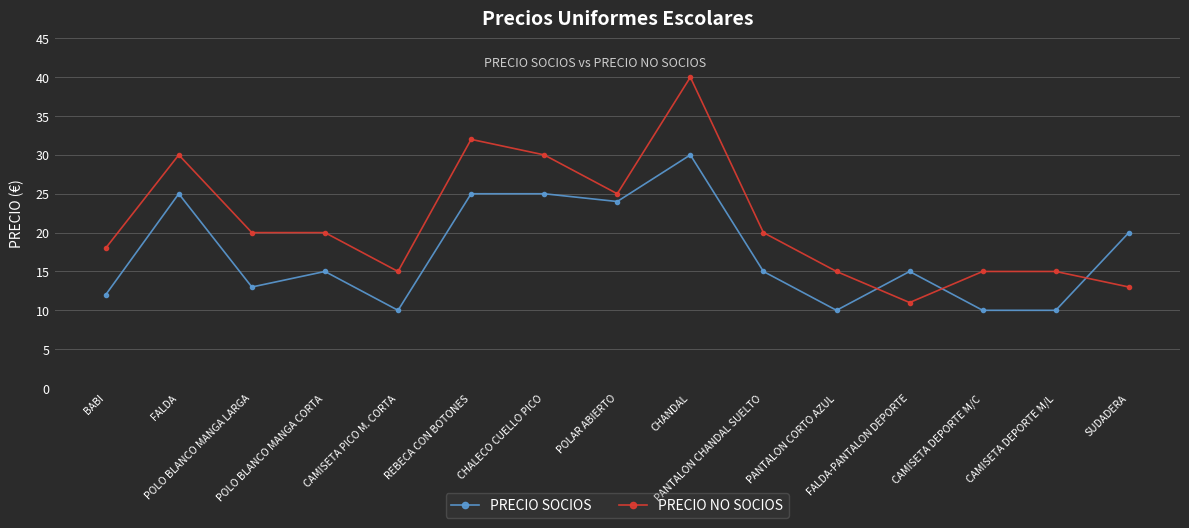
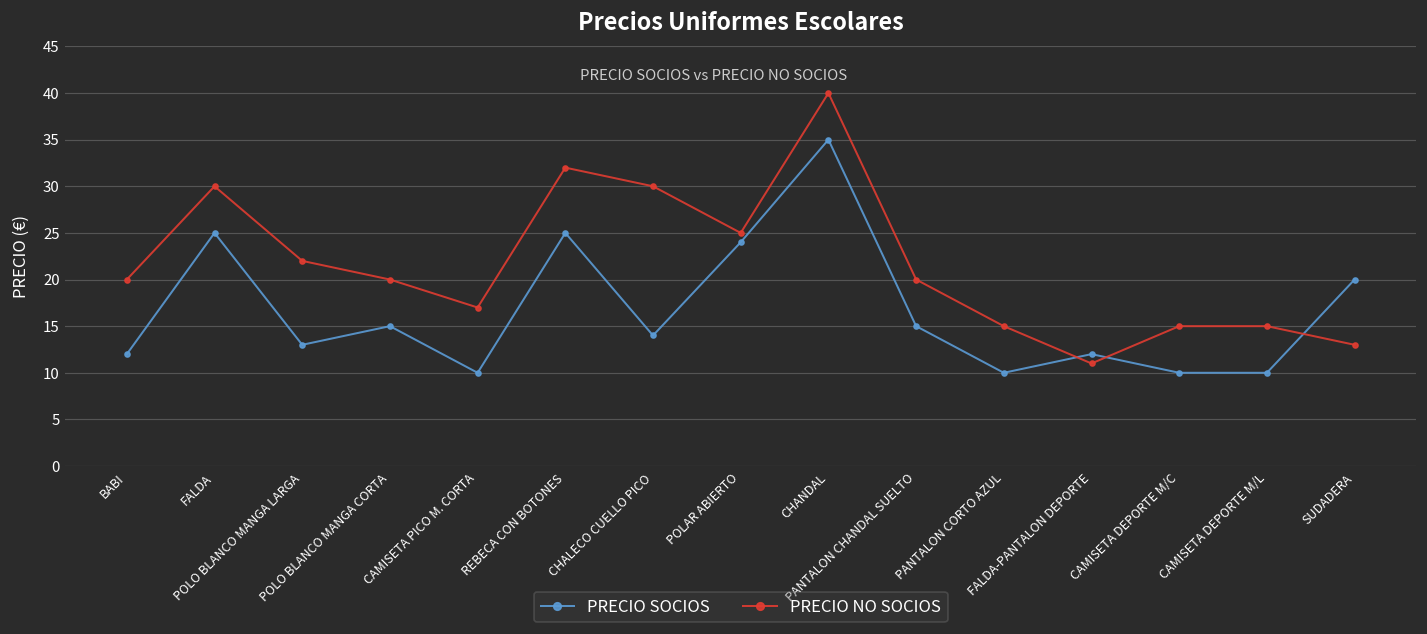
  {
    "PRECIO SOCIOS": {
      "BABI": 12,
      "FALDA": 25,
      "POLO BLANCO MANGA LARGA": 13,
      "POLO BLANCO MANGA CORTA": 15,
      "CAMISETA PICO M. CORTA": 10,
      "REBECA CON BOTONES": 25,
-     "CHALECO CUELLO PICO": 25,
+     "CHALECO CUELLO PICO": 14,
      "POLAR ABIERTO": 24,
-     "CHANDAL": 30,
+     "CHANDAL": 35,
      "PANTALON CHANDAL SUELTO": 15,
      "PANTALON CORTO AZUL": 10,
-     "FALDA-PANTALON DEPORTE": 15,
+     "FALDA-PANTALON DEPORTE": 12,
      "CAMISETA DEPORTE M/C": 10,
      "CAMISETA DEPORTE M/L": 10,
      "SUDADERA": 20
    },
    "PRECIO NO SOCIOS": {
-     "BABI": 18,
+     "BABI": 20,
      "FALDA": 30,
-     "POLO BLANCO MANGA LARGA": 20,
+     "POLO BLANCO MANGA LARGA": 22,
      "POLO BLANCO MANGA CORTA": 20,
-     "CAMISETA PICO M. CORTA": 15,
+     "CAMISETA PICO M. CORTA": 17,
      "REBECA CON BOTONES": 32,
      "CHALECO CUELLO PICO": 30,
      "POLAR ABIERTO": 25,
      "CHANDAL": 40,
      "PANTALON CHANDAL SUELTO": 20,
      "PANTALON CORTO AZUL": 15,
      "FALDA-PANTALON DEPORTE": 11,
      "CAMISETA DEPORTE M/C": 15,
      "CAMISETA DEPORTE M/L": 15,
      "SUDADERA": 13
    }
  }
